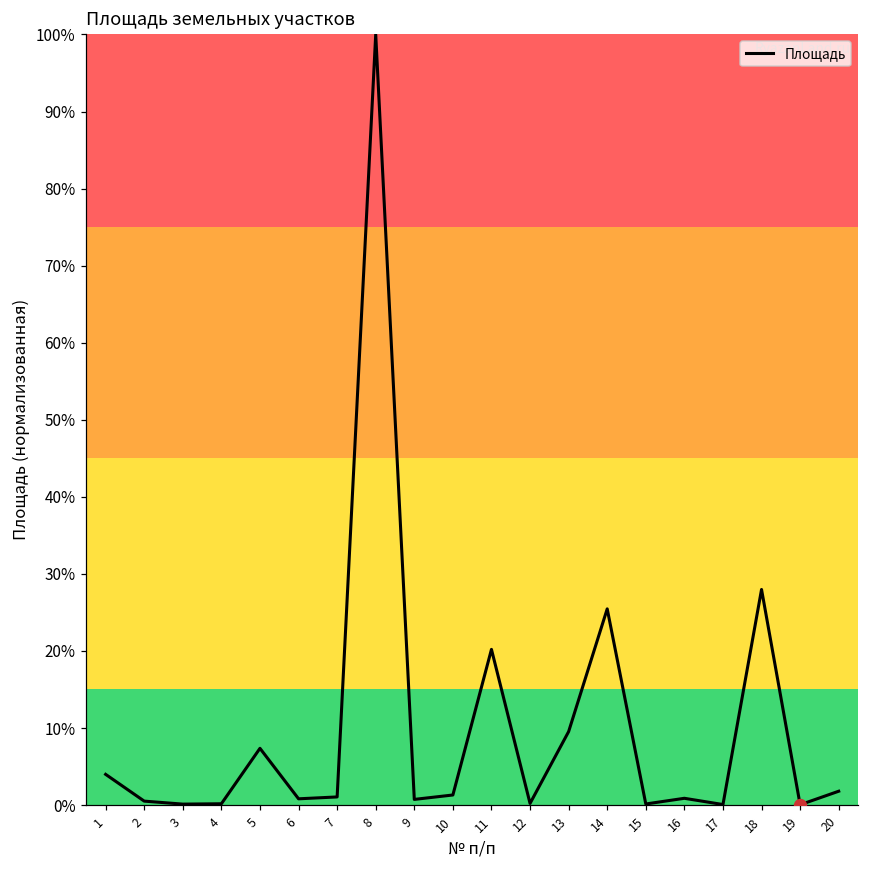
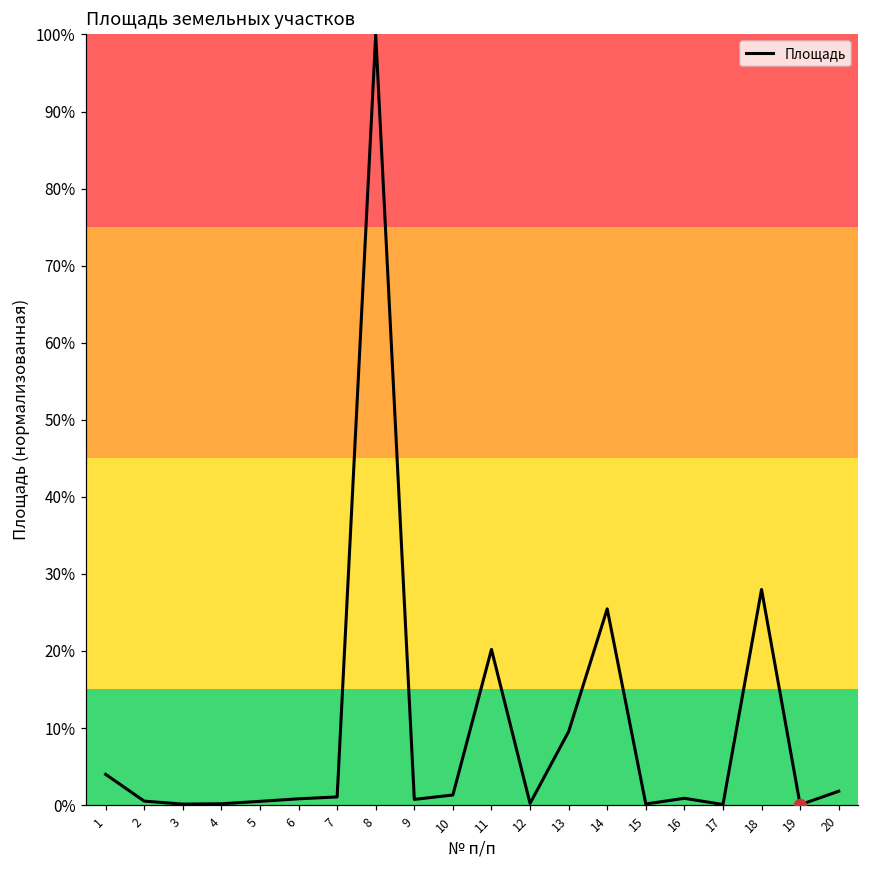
  {
    "Площадь": {
      "1": "4%",
      "2": "1%",
      "3": "0%",
      "4": "0%",
-     "5": "7%",
+     "5": "0%",
      "6": "1%",
      "7": "1%",
      "8": "100%",
      "9": "1%",
      "10": "1%",
      "11": "20%",
      "12": "0%",
      "13": "10%",
      "14": "25%",
      "15": "0%",
      "16": "1%",
      "17": "0%",
      "18": "28%",
      "20": "2%"
    }
  }
